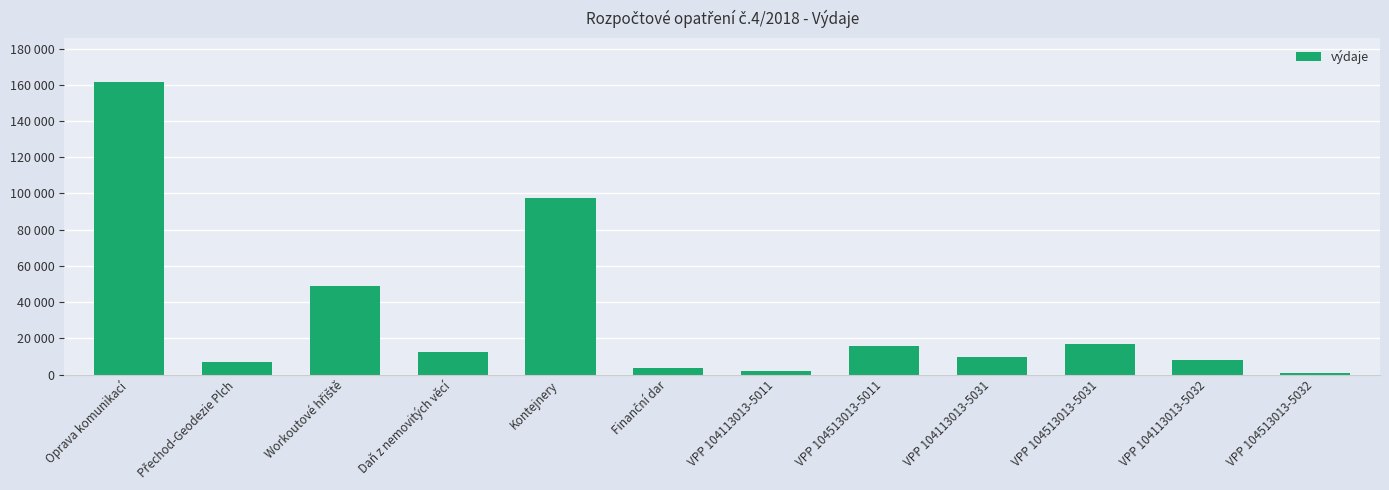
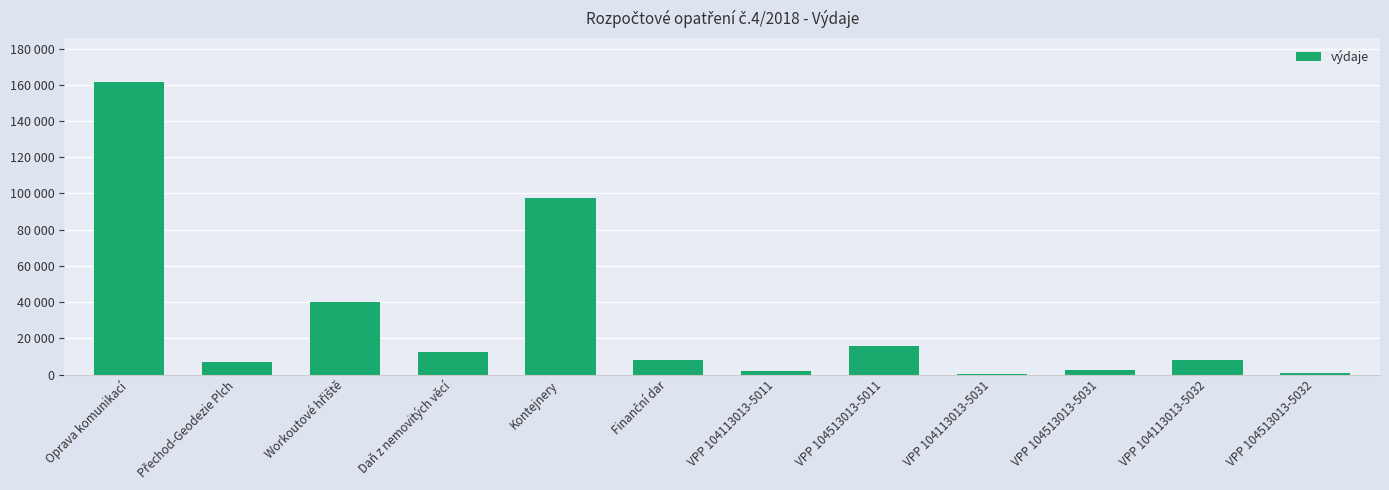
  {
    "Oprava komunikací": 162000,
    "Přechod-Geodezie Plch": 7000,
-   "Workoutové hřiště": 49000,
+   "Workoutové hřiště": 40000,
    "Daň z nemovitých věcí": 12000,
    "Kontejnery": 98000,
-   "Finanční dar": 3000,
+   "Finanční dar": 8000,
    "VPP 104113013-5011": 2000,
    "VPP 104513013-5011": 16000,
-   "VPP 104113013-5031": 9000,
-   "VPP 104513013-5031": 17000,
+   "VPP 104113013-5031": 1000,
+   "VPP 104513013-5031": 2000,
    "VPP 104113013-5032": 8000
  }
